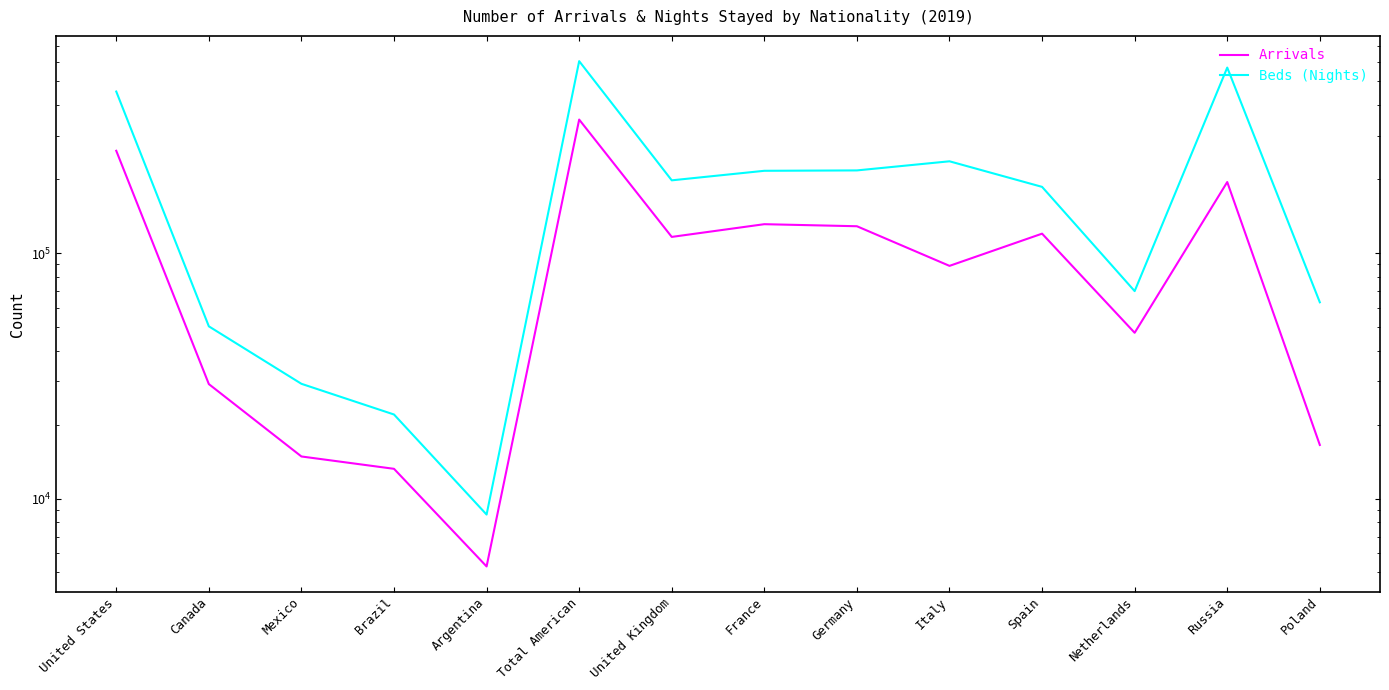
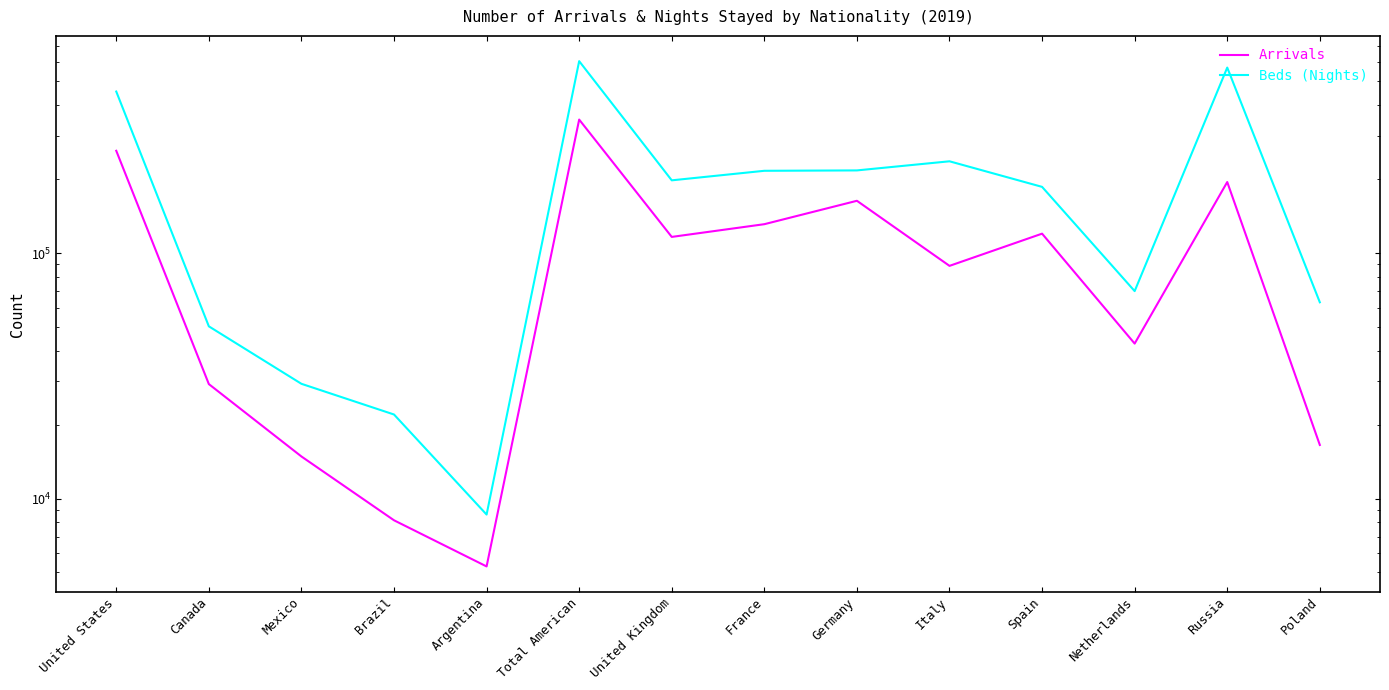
  {
    "Arrivals": {
      "United States": 260000,
      "Canada": 29000,
      "Mexico": 15000,
-     "Brazil": 13000,
+     "Brazil": 8200,
      "Argentina": 5300,
      "Total American": 350000,
      "United Kingdom": 120000,
      "France": 130000,
-     "Germany": 130000,
+     "Germany": 160000,
      "Italy": 89000,
      "Spain": 120000,
-     "Netherlands": 47000,
+     "Netherlands": 43000,
      "Russia": 190000,
      "Poland": 17000
    },
    "Beds (Nights)": {
      "United States": 450000,
      "Canada": 50000,
      "Mexico": 29000,
      "Brazil": 22000,
      "Argentina": 8600,
      "Total American": 600000,
      "United Kingdom": 200000,
      "France": 220000,
      "Germany": 220000,
      "Italy": 240000,
      "Spain": 190000,
      "Netherlands": 70000,
      "Russia": 570000,
      "Poland": 63000
    }
  }
